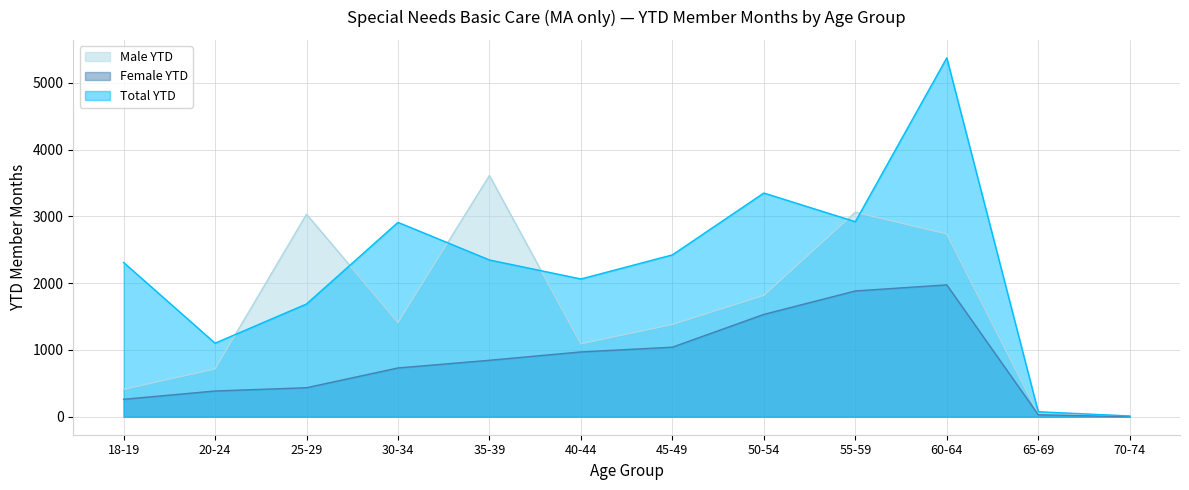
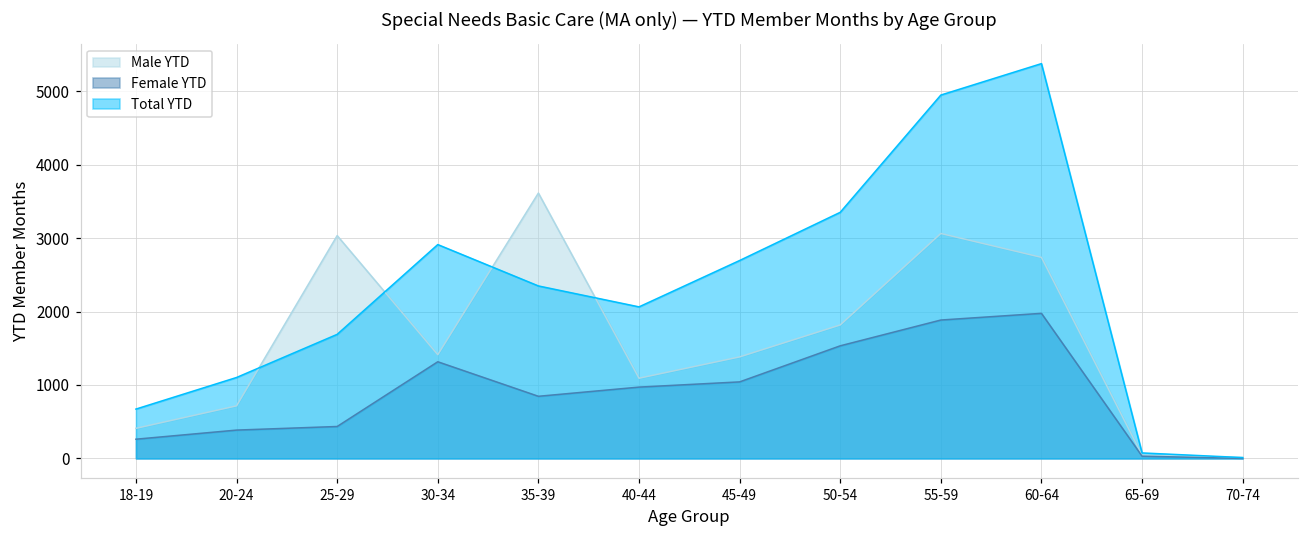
  {
    "Male YTD": {
      "18-19": 400,
      "20-24": 700,
      "25-29": 3000,
      "30-34": 1400,
      "35-39": 3600,
      "40-44": 1100,
      "45-49": 1400,
      "50-54": 1800,
      "55-59": 3100,
      "60-64": 2700
    },
    "Female YTD": {
      "18-19": 300,
      "20-24": 400,
      "25-29": 400,
-     "30-34": 700,
+     "30-34": 1300,
      "35-39": 800,
      "40-44": 1000,
      "45-49": 1000,
      "50-54": 1500,
      "55-59": 1900,
      "60-64": 2000
    },
    "Total YTD": {
-     "18-19": 2300,
+     "18-19": 700,
      "20-24": 1100,
      "25-29": 1700,
      "30-34": 2900,
      "35-39": 2300,
      "40-44": 2100,
-     "45-49": 2400,
+     "45-49": 2700,
      "50-54": 3400,
-     "55-59": 2900,
+     "55-59": 4900,
      "60-64": 5400
    }
  }
